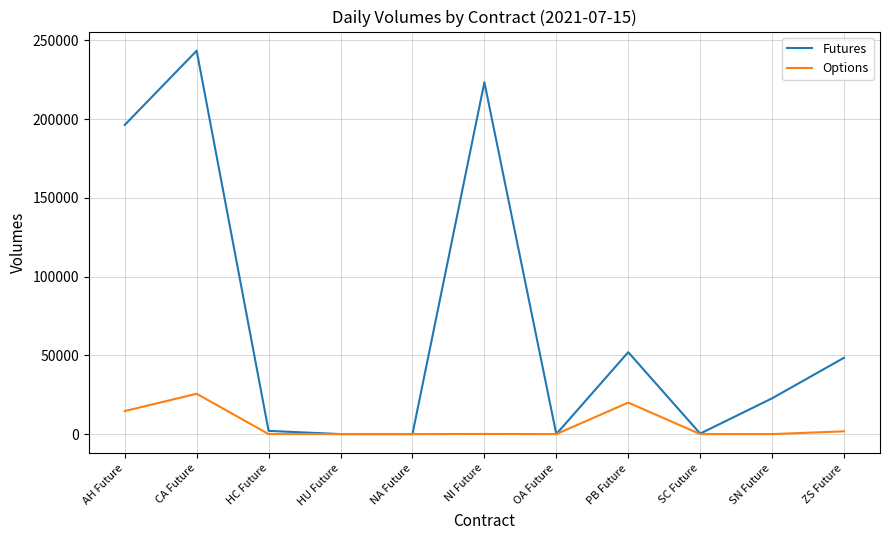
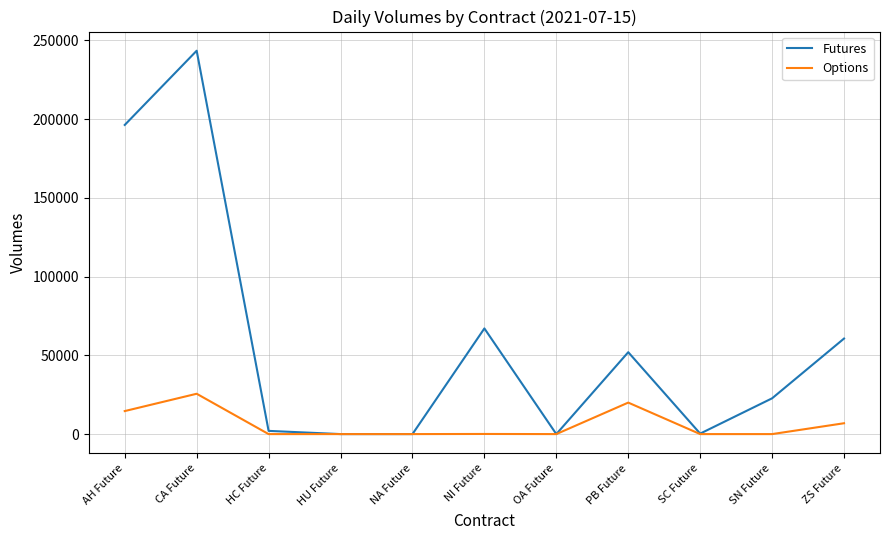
  {
    "Futures": {
      "AH Future": 196000,
      "CA Future": 243000,
      "HC Future": 2000,
-     "NI Future": 223000,
+     "NI Future": 67000,
      "PB Future": 52000,
      "SN Future": 23000,
-     "ZS Future": 48000
+     "ZS Future": 61000
    },
    "Options": {
      "AH Future": 15000,
      "CA Future": 26000,
      "HC Future": 0,
      "NI Future": 0,
      "PB Future": 20000,
      "SN Future": 0,
-     "ZS Future": 2000
+     "ZS Future": 7000
    }
  }
